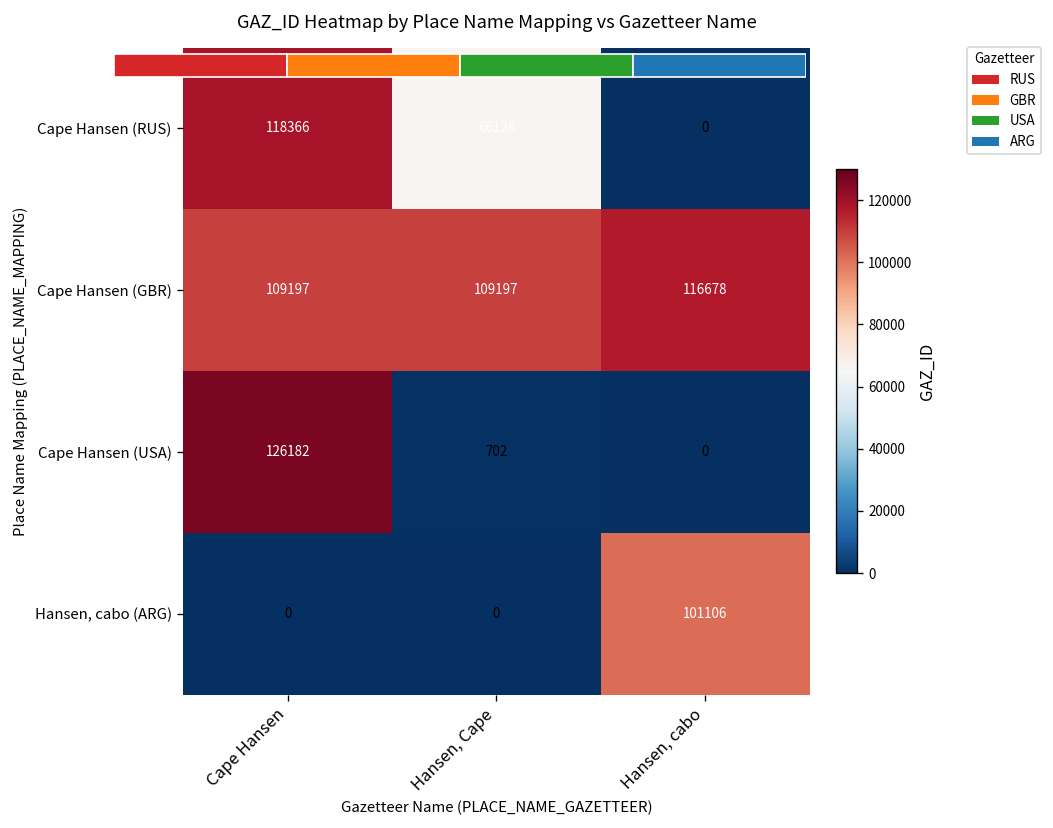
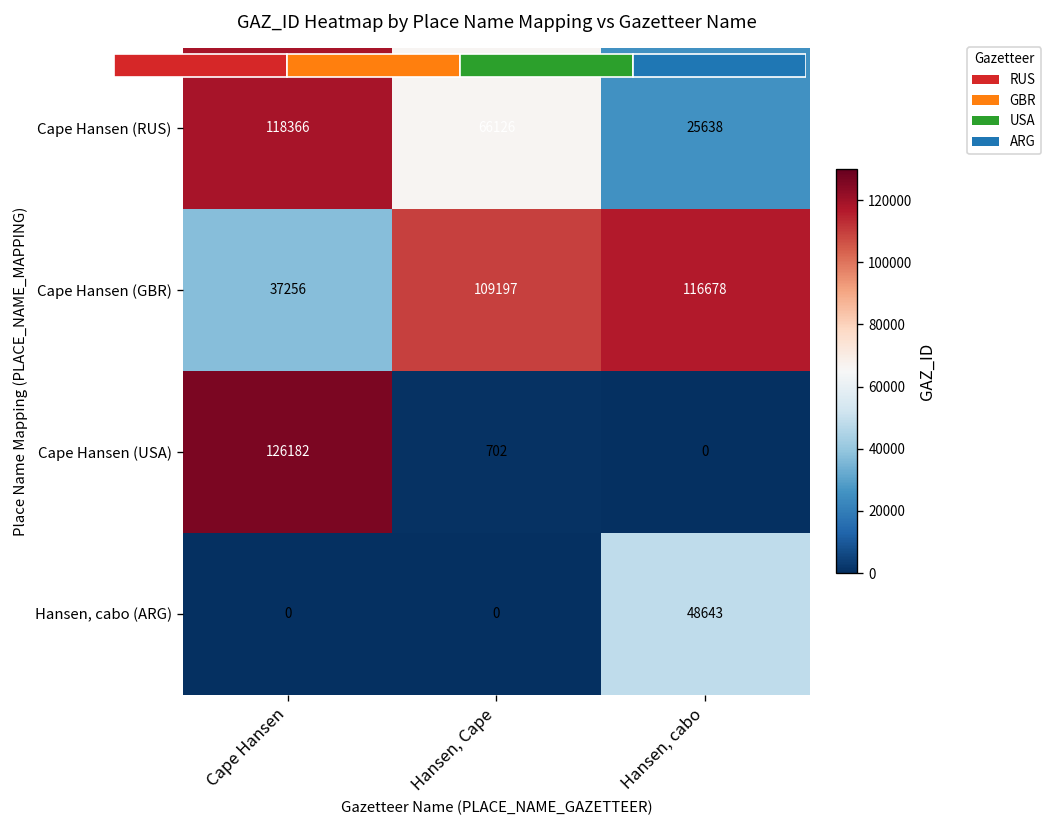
  {
    "GAZ_ID Heatmap by Place Name Mapping vs Gazetteer Name": {
      "Cape Hansen (RUS)": {
        "Cape Hansen": 118366,
-       "Hansen, cabo": 0
+       "Hansen, cabo": 25638
      },
      "Cape Hansen (GBR)": {
-       "Cape Hansen": 109197,
+       "Cape Hansen": 37256,
        "Hansen, Cape": 109197,
        "Hansen, cabo": 116678
      },
      "Cape Hansen (USA)": {
        "Cape Hansen": 126182,
        "Hansen, Cape": 702,
        "Hansen, cabo": 0
      },
      "Hansen, cabo (ARG)": {
        "Cape Hansen": 0,
        "Hansen, Cape": 0,
-       "Hansen, cabo": 101106
+       "Hansen, cabo": 48643
      }
    }
  }
